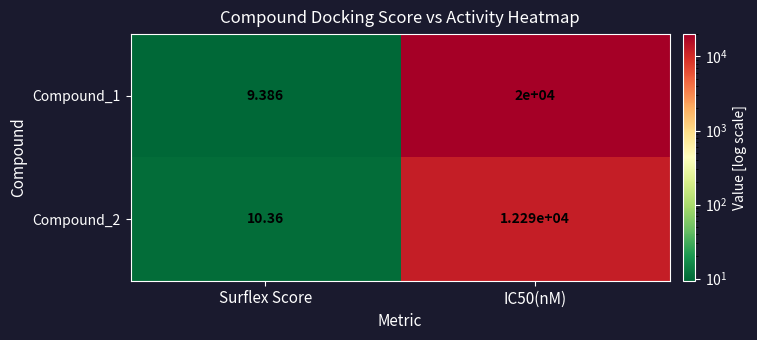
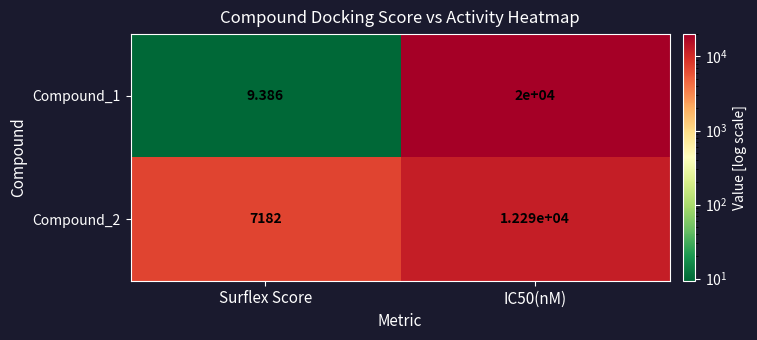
  {
    "Compound_1": {
      "Surflex Score": "9.386",
      "IC50(nM)": "2e+04"
    },
    "Compound_2": {
-     "Surflex Score": "10.36",
+     "Surflex Score": "7182",
      "IC50(nM)": "1.229e+04"
    }
  }
